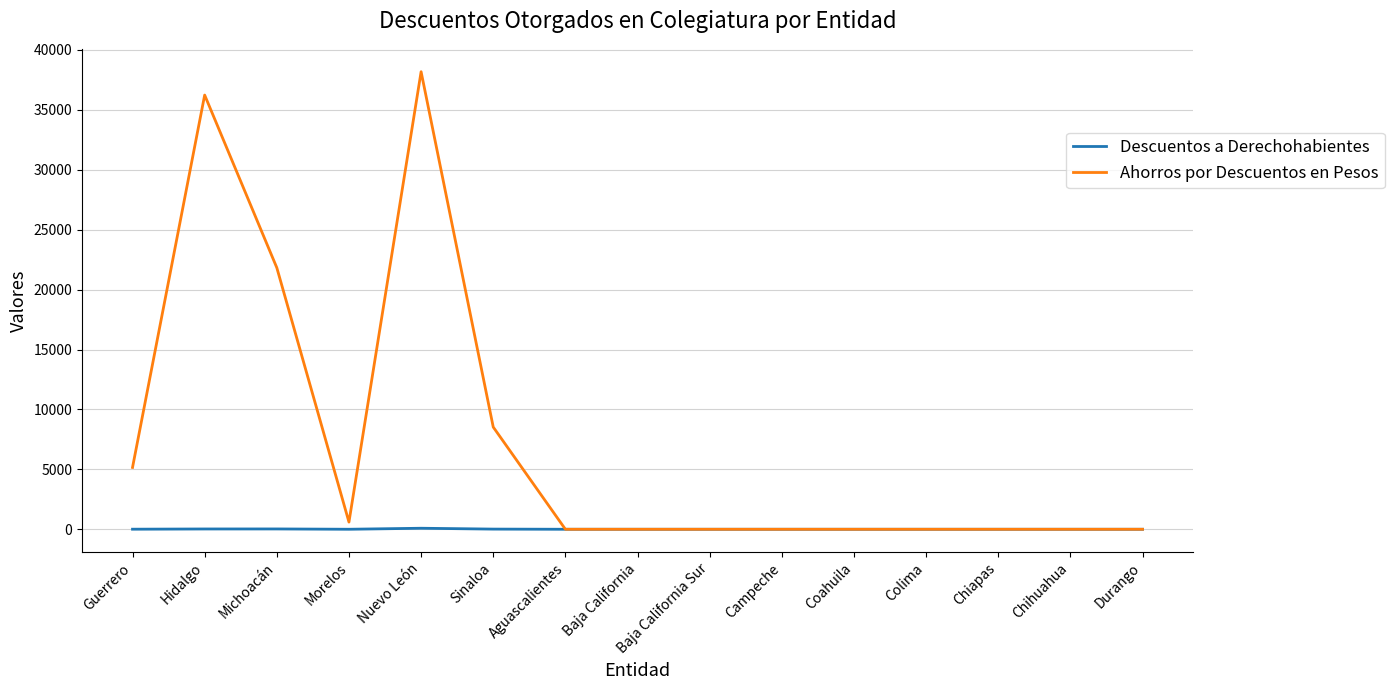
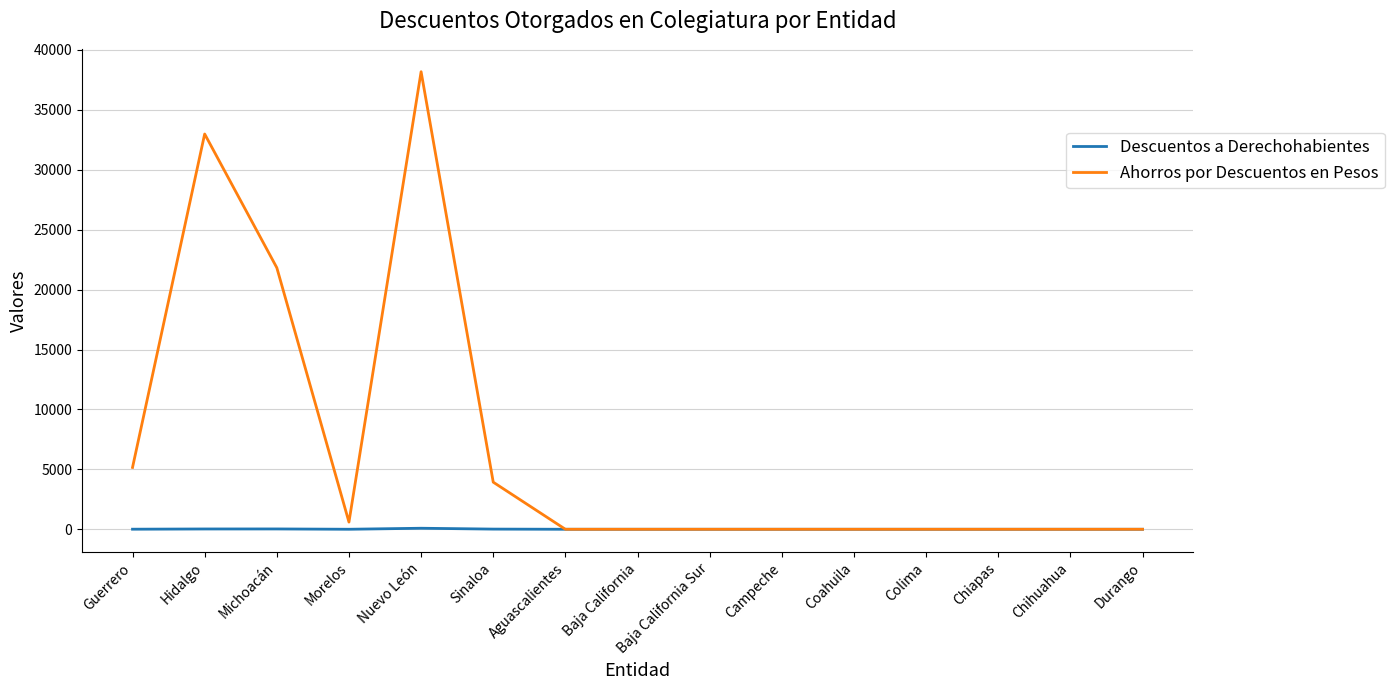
  {
    "Descuentos a Derechohabientes": {
      "Guerrero": 0,
      "Hidalgo": 0,
      "Michoacán": 0,
      "Morelos": 0,
      "Nuevo León": 100,
      "Sinaloa": 0
    },
    "Ahorros por Descuentos en Pesos": {
      "Guerrero": 5200,
-     "Hidalgo": 36200,
+     "Hidalgo": 33000,
      "Michoacán": 21800,
      "Morelos": 600,
      "Nuevo León": 38200,
-     "Sinaloa": 8500
+     "Sinaloa": 3900
    }
  }
